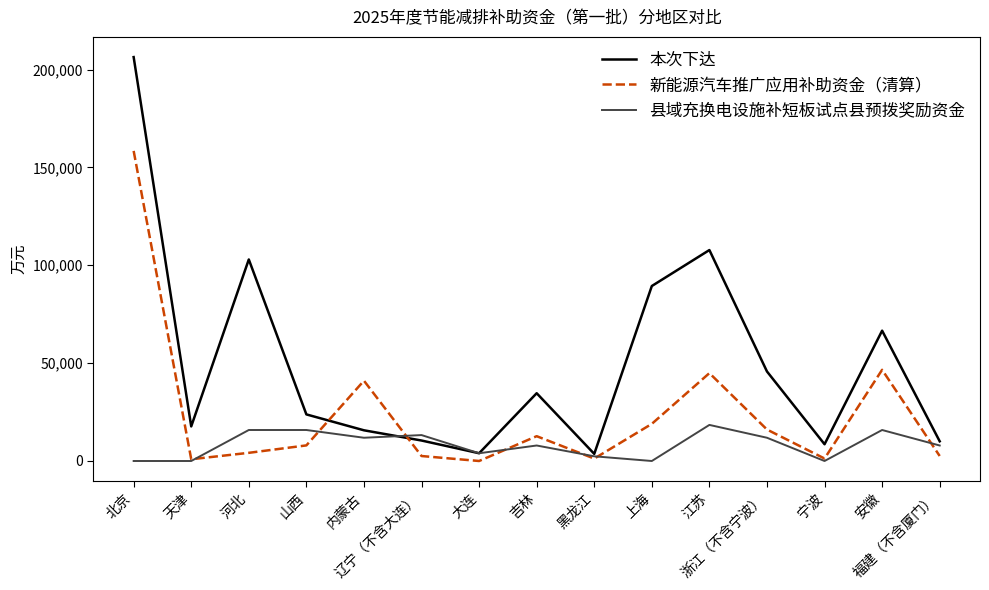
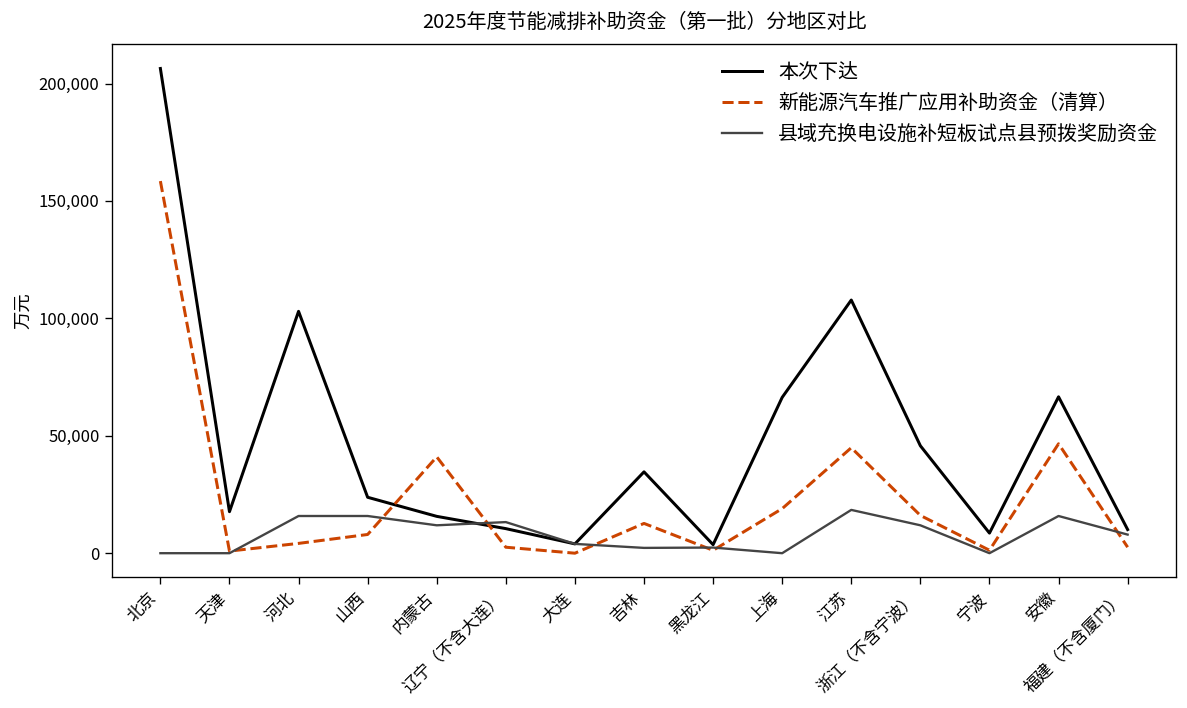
  {
    "本次下达": {
      "北京": "206,000",
      "天津": "18,000",
      "河北": "103,000",
      "山西": "24,000",
      "内蒙古": "16,000",
      "辽宁（不含大连）": "10,000",
      "吉林": "35,000",
-     "上海": "89,000",
+     "上海": "66,000",
      "江苏": "108,000",
      "浙江（不含宁波）": "46,000",
      "宁波": "9,000",
      "安徽": "67,000",
      "福建（不含厦门）": "10,000"
    },
    "新能源汽车推广应用补助资金（清算）": {
      "北京": "158,000",
      "河北": "4,000",
      "山西": "8,000",
      "内蒙古": "41,000",
      "辽宁（不含大连）": "3,000",
      "大连": "0",
      "吉林": "13,000",
      "上海": "19,000",
      "江苏": "45,000",
      "浙江（不含宁波）": "16,000",
      "安徽": "47,000",
      "福建（不含厦门）": "3,000"
    },
    "县域充换电设施补短板试点县预拨奖励资金": {
      "北京": "0",
      "河北": "16,000",
      "山西": "16,000",
      "内蒙古": "12,000",
      "辽宁（不含大连）": "13,000",
-     "吉林": "8,000",
+     "吉林": "2,000",
      "上海": "0",
      "江苏": "18,000",
      "浙江（不含宁波）": "12,000",
      "安徽": "16,000",
      "福建（不含厦门）": "8,000"
    }
  }
